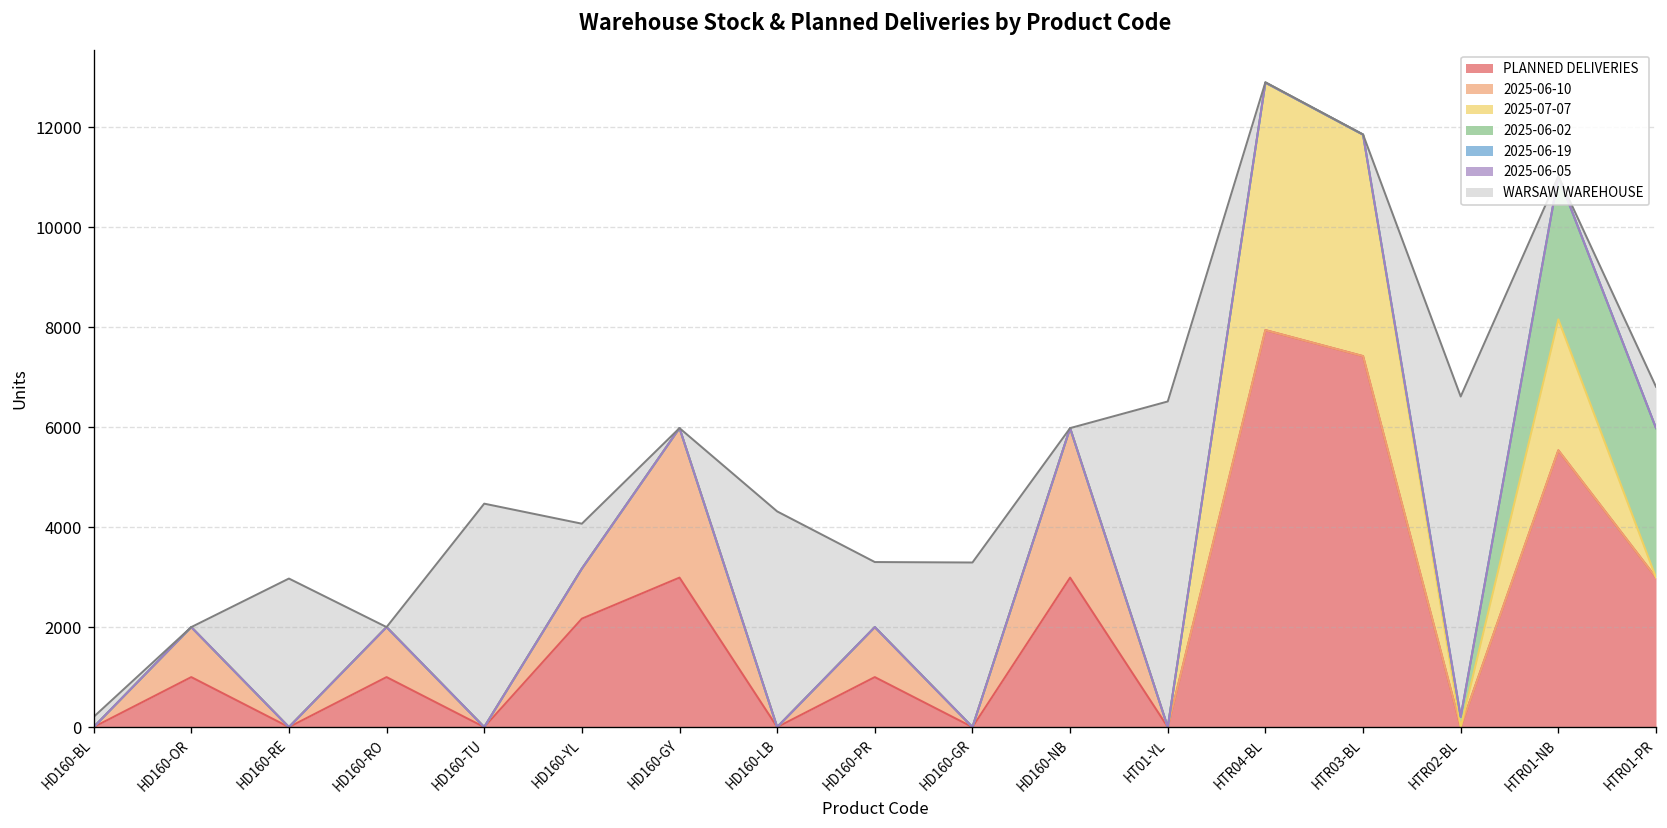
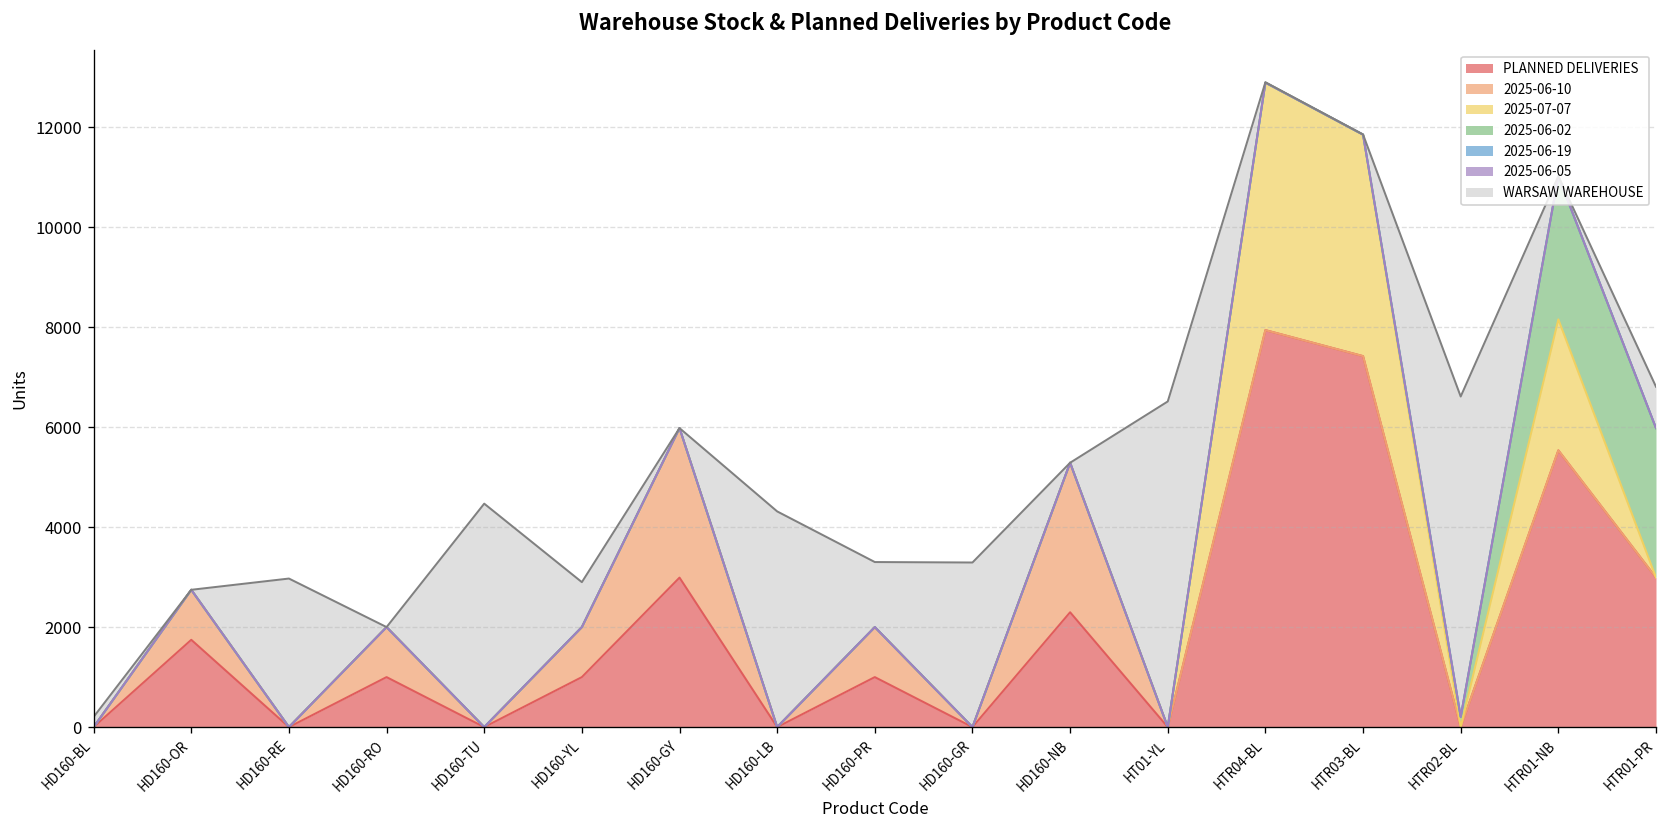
  {
    "PLANNED DELIVERIES": {
-     "HD160-OR": 1000,
+     "HD160-OR": 1700,
      "HD160-RO": 1000,
-     "HD160-YL": 2200,
+     "HD160-YL": 1000,
      "HD160-GY": 3000,
      "HD160-PR": 1000,
-     "HD160-NB": 3000
+     "HD160-NB": 2300
    },
    "WARSAW WAREHOUSE": {
      "HD160-BL": 200,
      "HD160-RE": 3000,
      "HD160-TU": 4500,
      "HD160-YL": 900,
      "HD160-LB": 4300,
      "HD160-PR": 1300,
      "HD160-GR": 3300,
      "HT01-YL": 6500,
      "HTR02-BL": 6400,
      "HTR01-PR": 800
    }
  }
